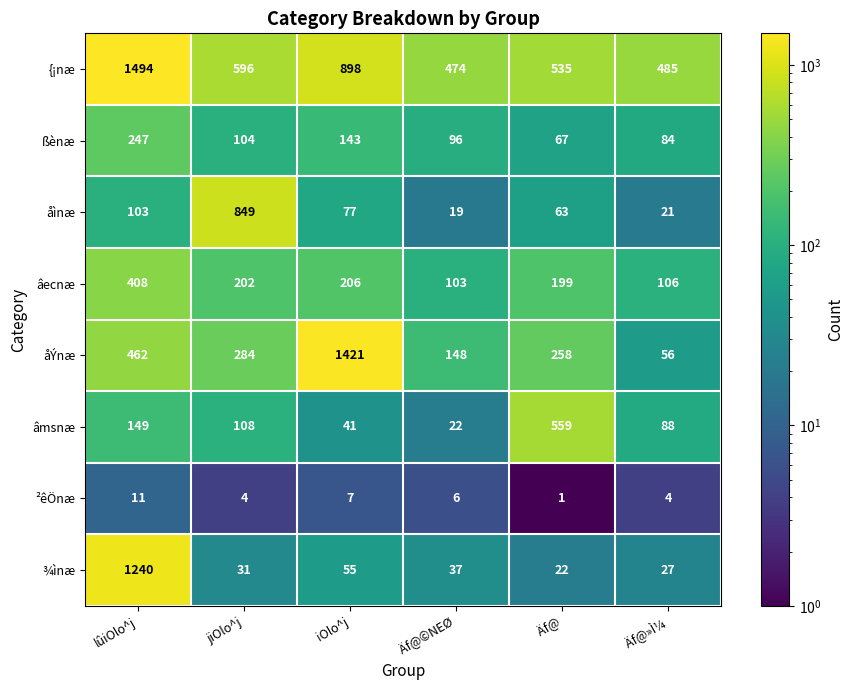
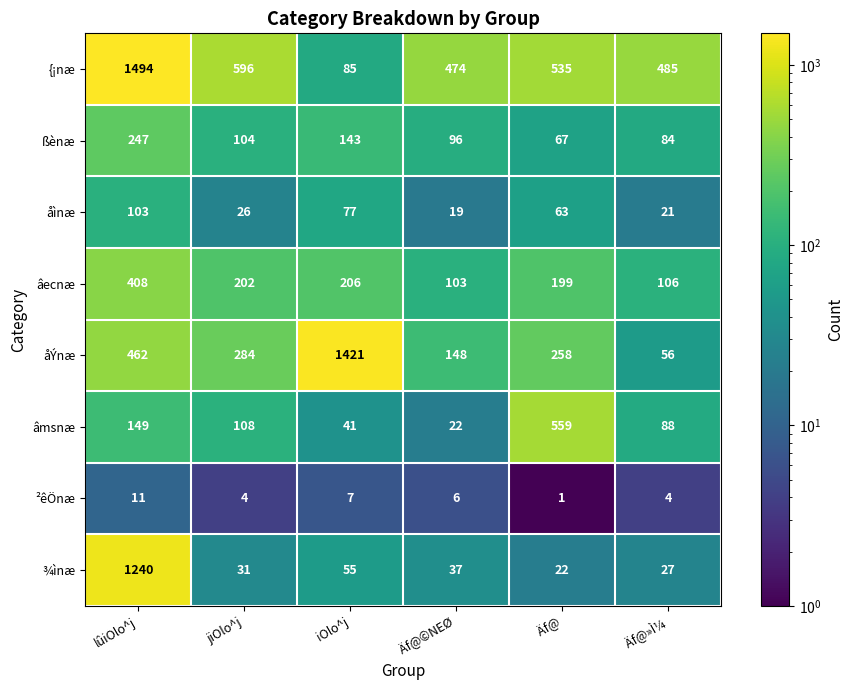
  {
    "{¡næ": {
      "lûiOlo^j": 1494,
      "jiOlo^j": 596,
-     "iOlo^j": 898,
+     "iOlo^j": 85,
      "Äf@©NEØ": 474,
      "Äf@": 535,
      "Äf@»Ì¼": 485
    },
    "ßènæ": {
      "lûiOlo^j": 247,
      "jiOlo^j": 104,
      "iOlo^j": 143,
      "Äf@©NEØ": 96,
      "Äf@": 67,
      "Äf@»Ì¼": 84
    },
    "åìnæ": {
      "lûiOlo^j": 103,
-     "jiOlo^j": 849,
+     "jiOlo^j": 26,
      "iOlo^j": 77,
      "Äf@©NEØ": 19,
      "Äf@": 63,
      "Äf@»Ì¼": 21
    },
    "âecnæ": {
      "lûiOlo^j": 408,
      "jiOlo^j": 202,
      "iOlo^j": 206,
      "Äf@©NEØ": 103,
      "Äf@": 199,
      "Äf@»Ì¼": 106
    },
    "åÝnæ": {
      "lûiOlo^j": 462,
      "jiOlo^j": 284,
      "iOlo^j": 1421,
      "Äf@©NEØ": 148,
      "Äf@": 258,
      "Äf@»Ì¼": 56
    },
    "âmsnæ": {
      "lûiOlo^j": 149,
      "jiOlo^j": 108,
      "iOlo^j": 41,
      "Äf@©NEØ": 22,
      "Äf@": 559,
      "Äf@»Ì¼": 88
    },
    "²êÖnæ": {
      "lûiOlo^j": 11,
      "jiOlo^j": 4,
      "iOlo^j": 7,
      "Äf@©NEØ": 6,
      "Äf@": 1,
      "Äf@»Ì¼": 4
    },
    "¾ìnæ": {
      "lûiOlo^j": 1240,
      "jiOlo^j": 31,
      "iOlo^j": 55,
      "Äf@©NEØ": 37,
      "Äf@": 22,
      "Äf@»Ì¼": 27
    }
  }
